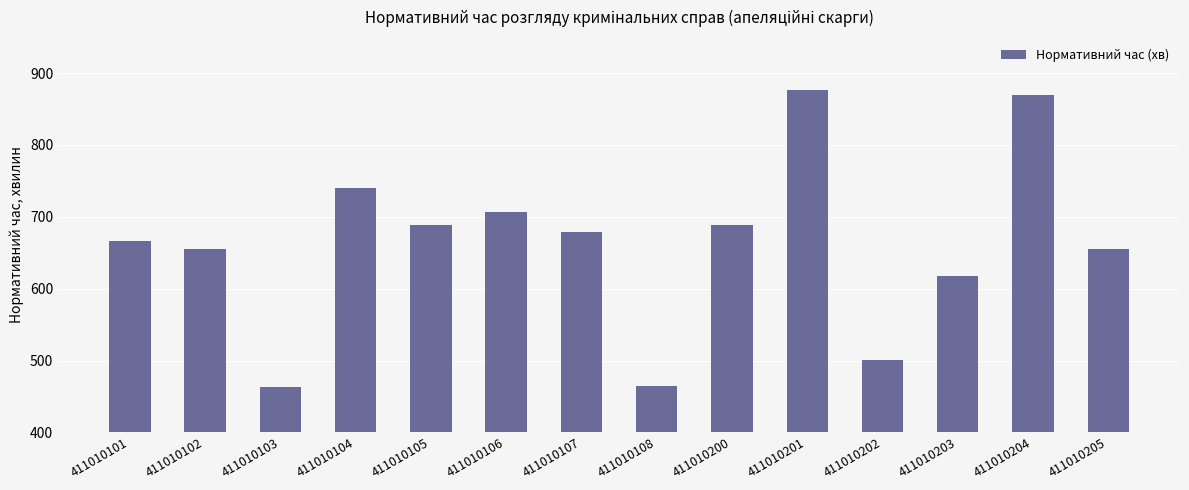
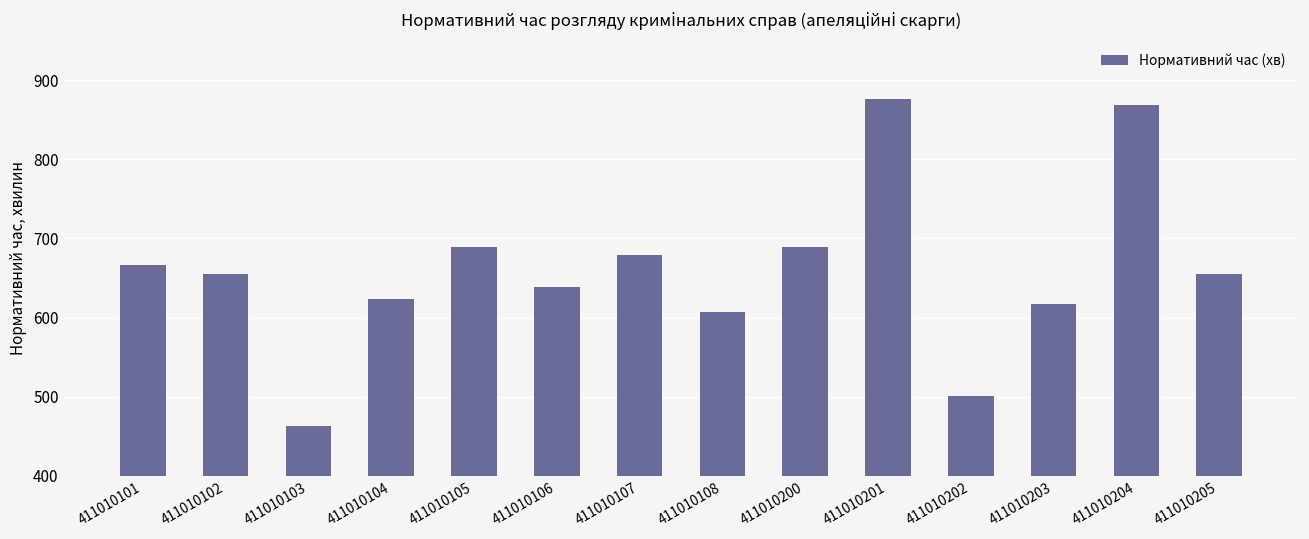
  {
    "411010101": 670,
    "411010102": 660,
    "411010103": 460,
-   "411010104": 740,
+   "411010104": 620,
    "411010105": 690,
-   "411010106": 710,
+   "411010106": 640,
    "411010107": 680,
-   "411010108": 460,
+   "411010108": 610,
    "411010200": 690,
    "411010201": 880,
    "411010202": 500,
    "411010203": 620,
    "411010204": 870,
    "411010205": 660
  }
